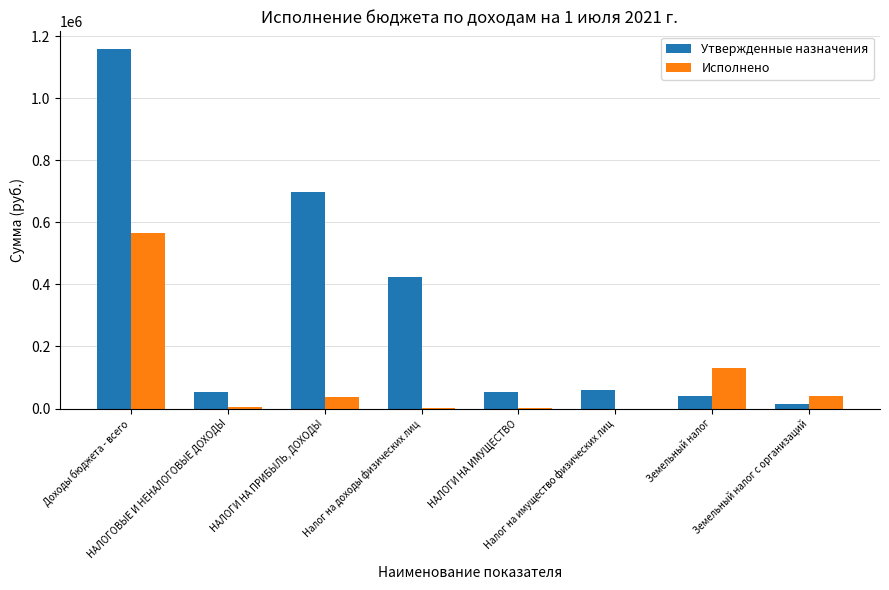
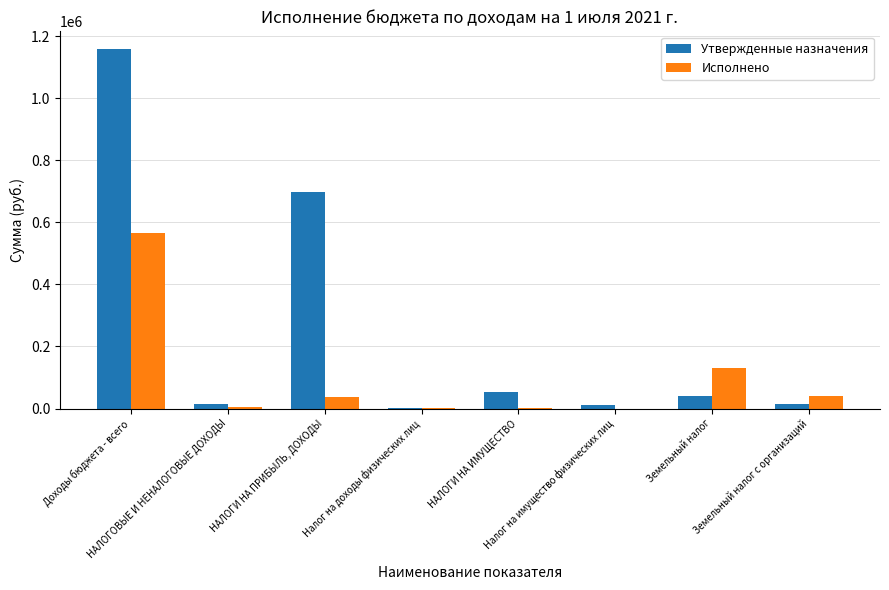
  {
    "Утвержденные назначения": {
      "Доходы бюджета - всего": 1160000,
-     "НАЛОГОВЫЕ И НЕНАЛОГОВЫЕ ДОХОДЫ": 50000,
+     "НАЛОГОВЫЕ И НЕНАЛОГОВЫЕ ДОХОДЫ": 20000,
      "НАЛОГИ НА ПРИБЫЛЬ, ДОХОДЫ": 700000,
-     "Налог на доходы физических лиц": 420000,
+     "Налог на доходы физических лиц": 0,
      "НАЛОГИ НА ИМУЩЕСТВО": 50000,
-     "Налог на имущество физических лиц": 60000,
+     "Налог на имущество физических лиц": 10000,
      "Земельный налог": 40000,
      "Земельный налог с организаций": 10000
    },
    "Исполнено": {
      "Доходы бюджета - всего": 570000,
      "НАЛОГИ НА ПРИБЫЛЬ, ДОХОДЫ": 40000,
      "Земельный налог": 130000,
      "Земельный налог с организаций": 40000
    }
  }
